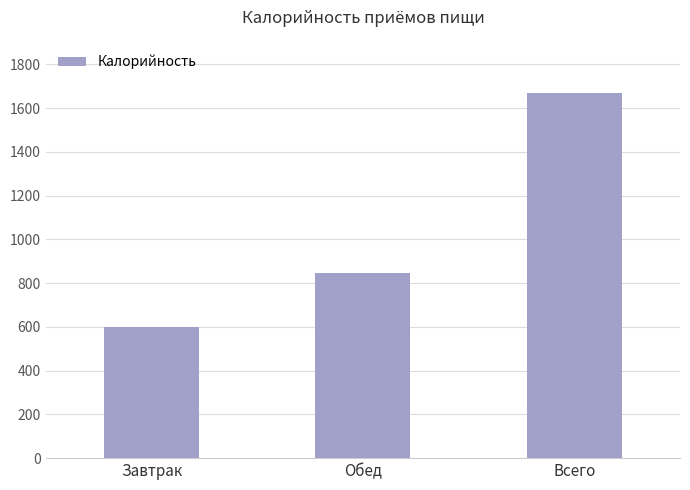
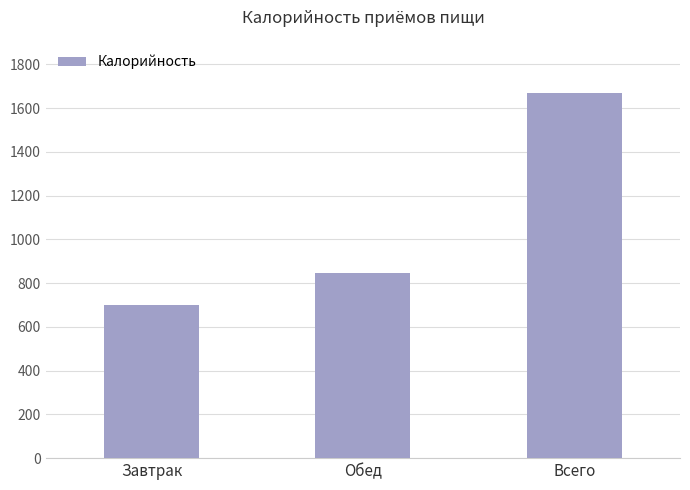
  {
-   "Завтрак": 600,
+   "Завтрак": 700,
    "Обед": 850,
    "Всего": 1670
  }
